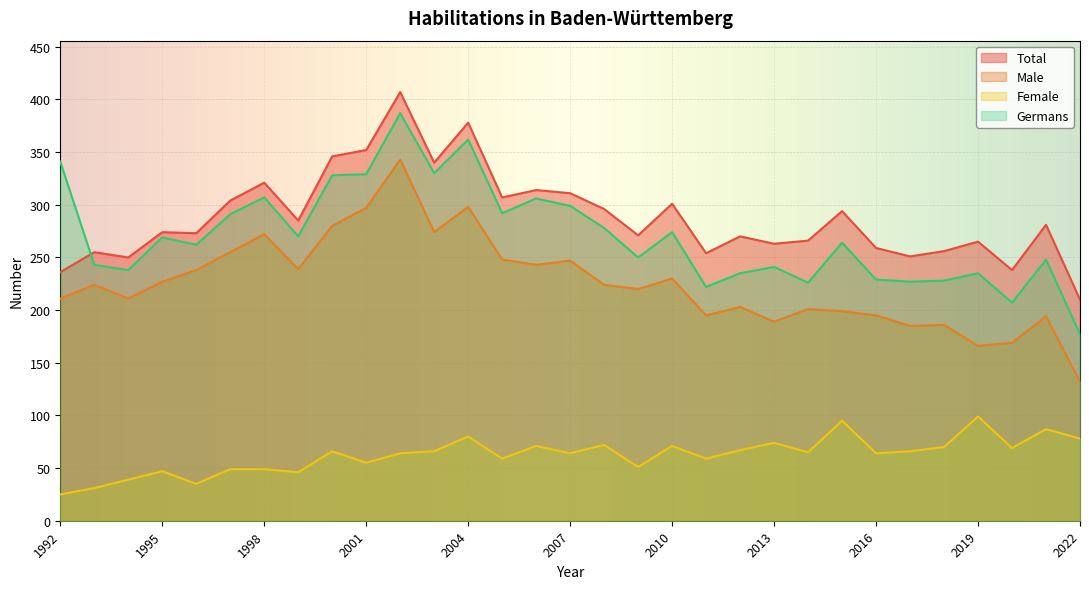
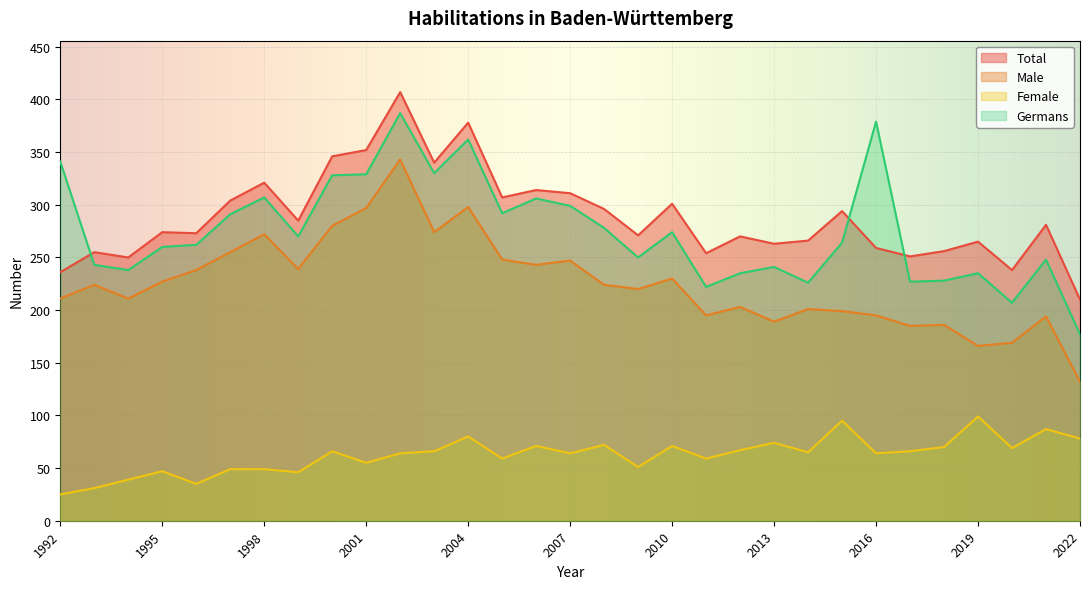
  {
    "Germans": {
      "1992": 341,
-     "1995": 269,
+     "1995": 260,
      "1998": 307,
      "2001": 329,
      "2004": 362,
      "2007": 299,
      "2010": 274,
      "2013": 241,
-     "2016": 229,
+     "2016": 379,
      "2019": 235,
      "2022": 177
    }
  }
